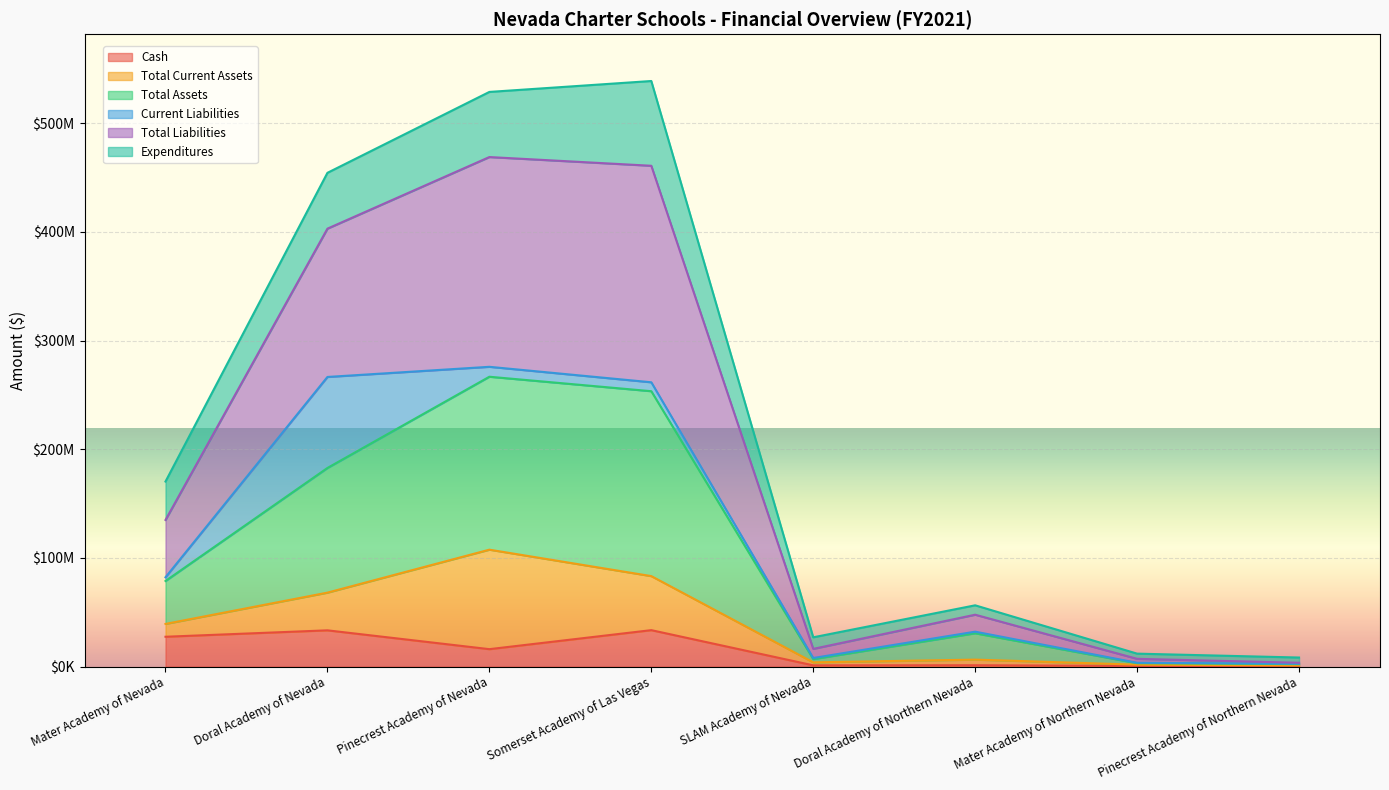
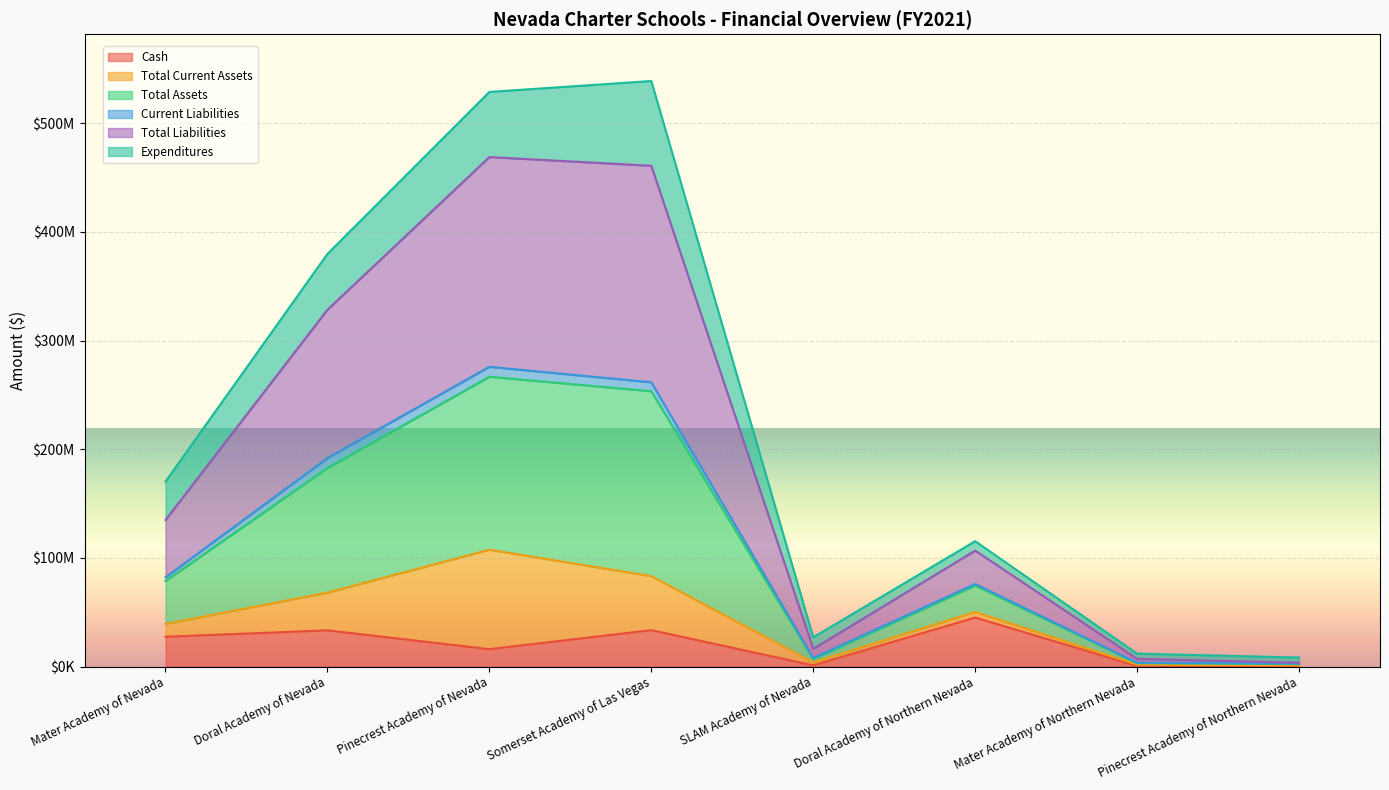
  {
    "Cash": {
      "Mater Academy of Nevada": "$27000000",
      "Doral Academy of Nevada": "$33000000",
      "Pinecrest Academy of Nevada": "$16000000",
      "Somerset Academy of Las Vegas": "$34000000",
      "SLAM Academy of Nevada": "$1000000",
-     "Doral Academy of Northern Nevada": "$1000000"
+     "Doral Academy of Northern Nevada": "$45000000"
    },
    "Total Current Assets": {
      "Mater Academy of Nevada": "$12000000",
      "Doral Academy of Nevada": "$35000000",
      "Pinecrest Academy of Nevada": "$92000000",
      "Somerset Academy of Las Vegas": "$50000000",
      "SLAM Academy of Nevada": "$3000000",
      "Doral Academy of Northern Nevada": "$5000000"
    },
    "Current Liabilities": {
      "Mater Academy of Nevada": "$3000000",
-     "Doral Academy of Nevada": "$84000000",
+     "Doral Academy of Nevada": "$9000000",
      "Pinecrest Academy of Nevada": "$9000000",
      "Somerset Academy of Las Vegas": "$8000000"
    },
    "Total Liabilities": {
      "Mater Academy of Nevada": "$53000000",
      "Doral Academy of Nevada": "$136000000",
      "Pinecrest Academy of Nevada": "$193000000",
      "Somerset Academy of Las Vegas": "$199000000",
      "SLAM Academy of Nevada": "$8000000",
-     "Doral Academy of Northern Nevada": "$16000000",
+     "Doral Academy of Northern Nevada": "$31000000",
      "Mater Academy of Northern Nevada": "$4000000"
    }
  }
